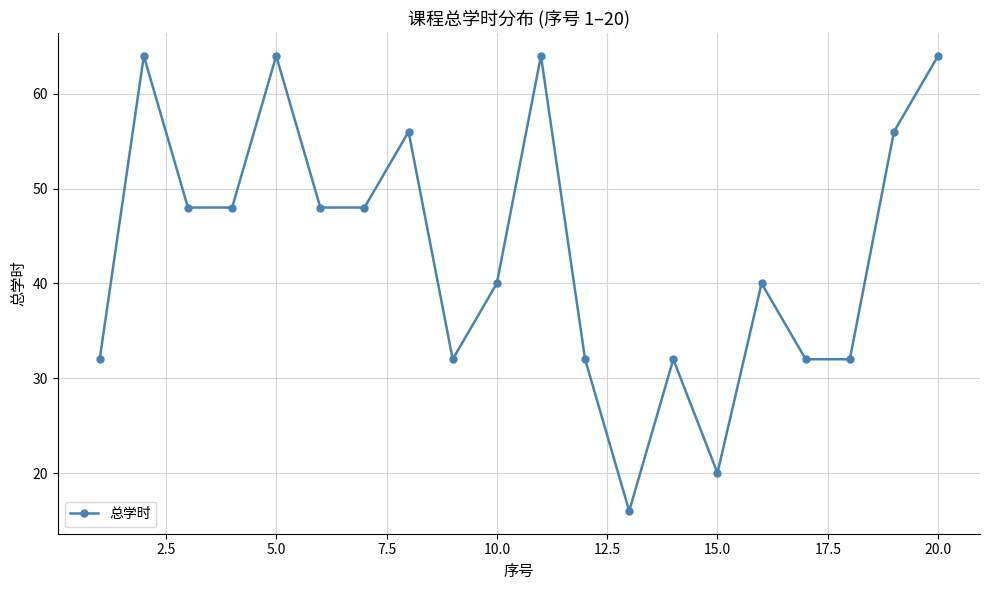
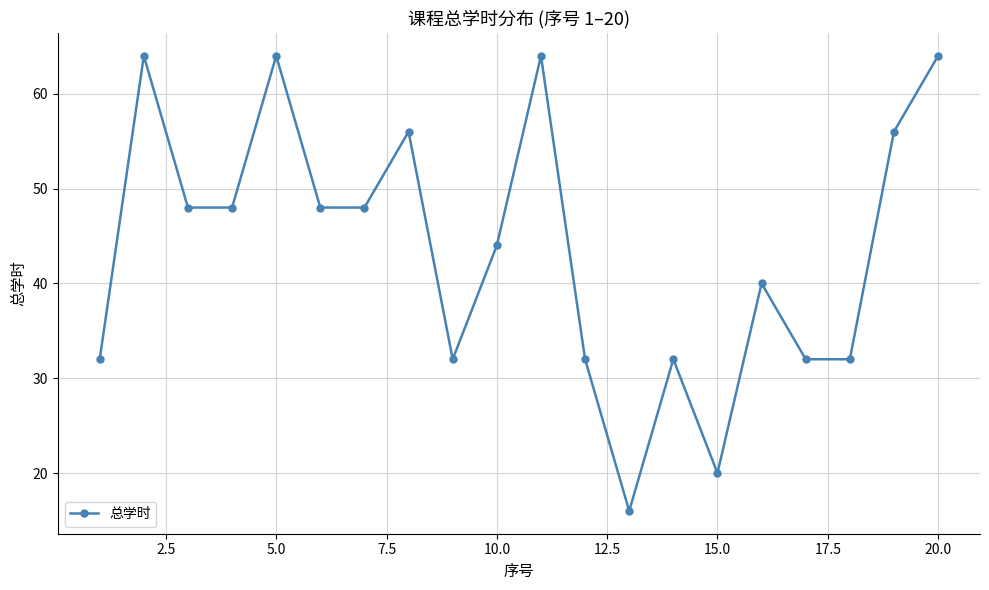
  {
    "5.0": 64,
-   "10.0": 40,
+   "10.0": 44,
    "15.0": 20,
    "20.0": 64
  }
